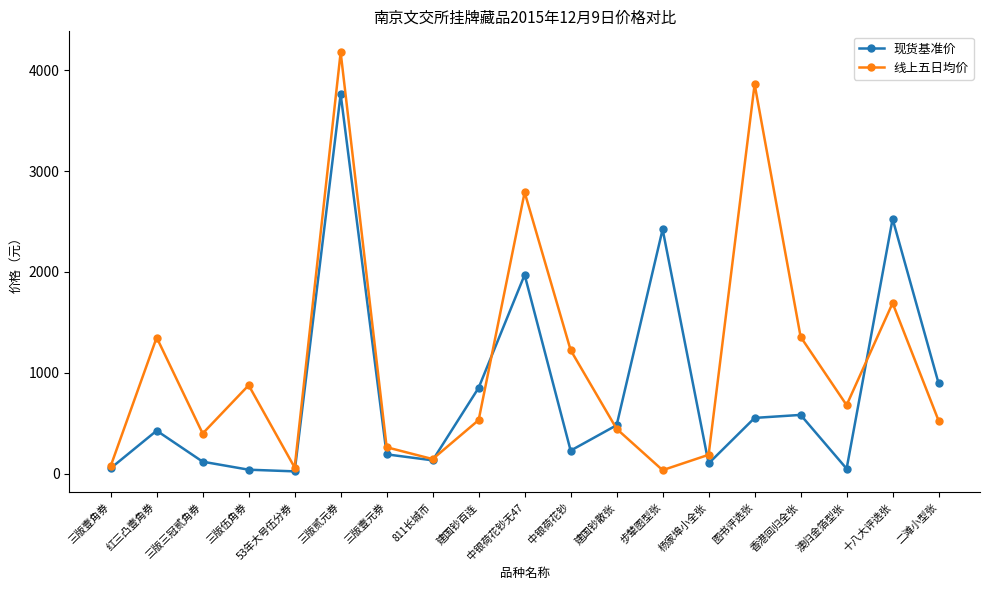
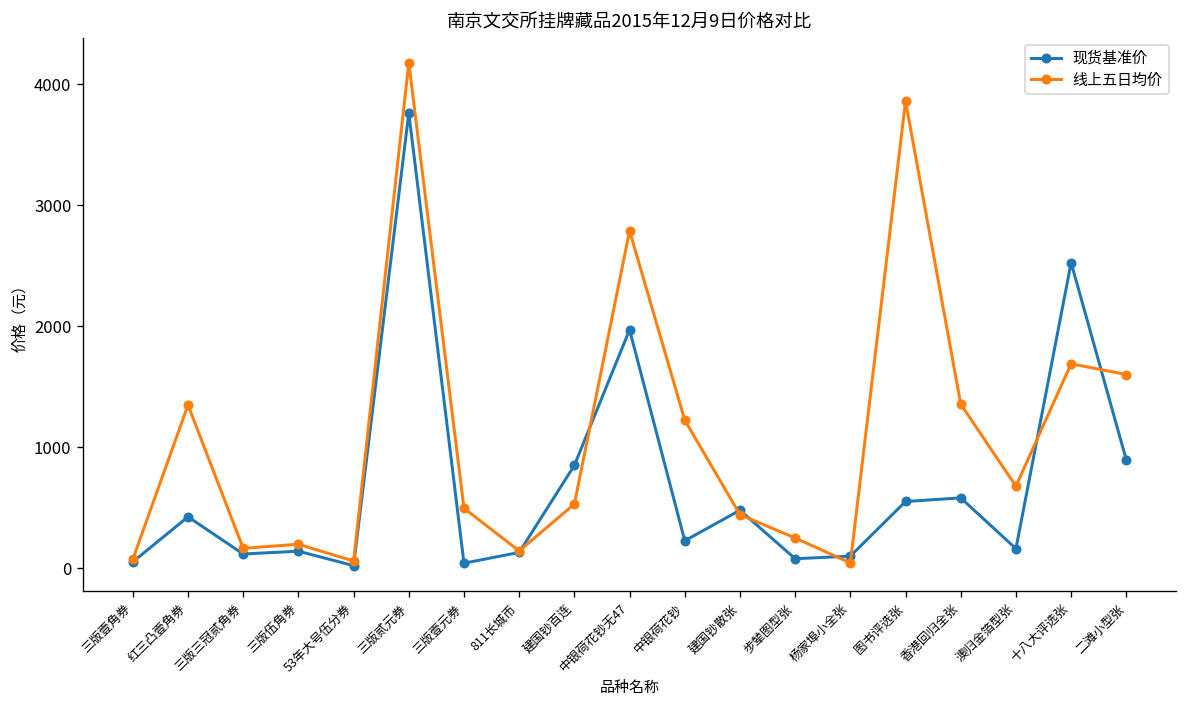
  {
    "现货基准价": {
      "红三凸壹角券": 430,
      "三版三冠贰角券": 120,
-     "三版伍角券": 40,
+     "三版伍角券": 140,
      "53年大号伍分券": 20,
      "三版贰元券": 3760,
-     "三版壹元券": 190,
+     "三版壹元券": 40,
      "建国钞百连": 850,
      "中银荷花钞无47": 1970,
      "中银荷花钞": 230,
      "建国钞散张": 480,
-     "步辇图型张": 2420,
+     "步辇图型张": 80,
      "杨家埠小全张": 100,
      "图书评选张": 550,
      "香港回归全张": 580,
-     "澳归金箔型张": 50,
+     "澳归金箔型张": 160,
      "十八大评选张": 2530,
      "二滩小型张": 900
    },
    "线上五日均价": {
      "红三凸壹角券": 1350,
-     "三版三冠贰角券": 400,
-     "三版伍角券": 880,
+     "三版三冠贰角券": 170,
+     "三版伍角券": 200,
      "53年大号伍分券": 60,
      "三版贰元券": 4180,
-     "三版壹元券": 260,
+     "三版壹元券": 500,
      "建国钞百连": 530,
      "中银荷花钞无47": 2790,
      "中银荷花钞": 1220,
      "建国钞散张": 440,
-     "步辇图型张": 30,
-     "杨家埠小全张": 190,
+     "步辇图型张": 250,
+     "杨家埠小全张": 40,
      "图书评选张": 3860,
      "香港回归全张": 1360,
      "澳归金箔型张": 680,
      "十八大评选张": 1690,
-     "二滩小型张": 530
+     "二滩小型张": 1600
    }
  }
